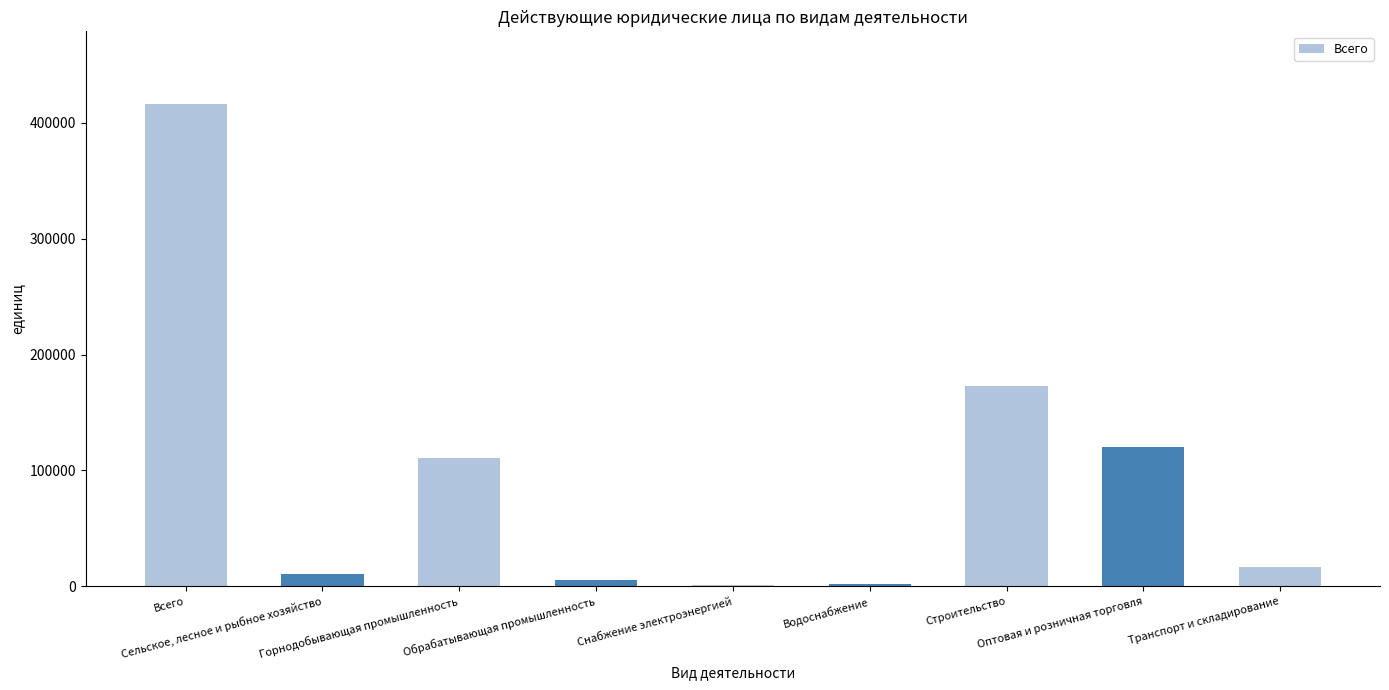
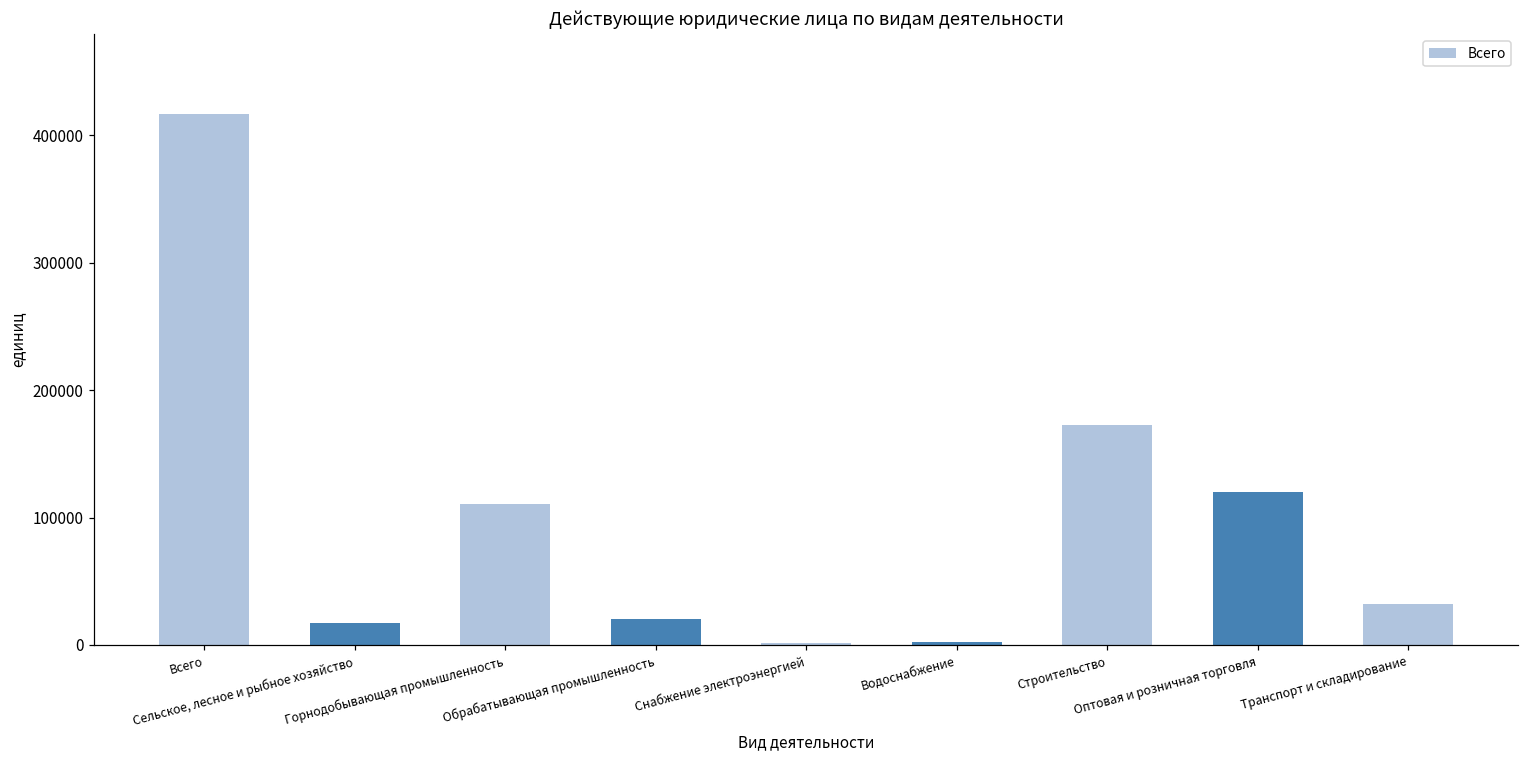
  {
    "Всего": 417000,
-   "Сельское, лесное и рыбное хозяйство": 10000,
+   "Сельское, лесное и рыбное хозяйство": 18000,
    "Горнодобывающая промышленность": 111000,
-   "Обрабатывающая промышленность": 5000,
+   "Обрабатывающая промышленность": 21000,
    "Водоснабжение": 2000,
    "Строительство": 173000,
    "Оптовая и розничная торговля": 120000,
-   "Транспорт и складирование": 17000
+   "Транспорт и складирование": 33000
  }
